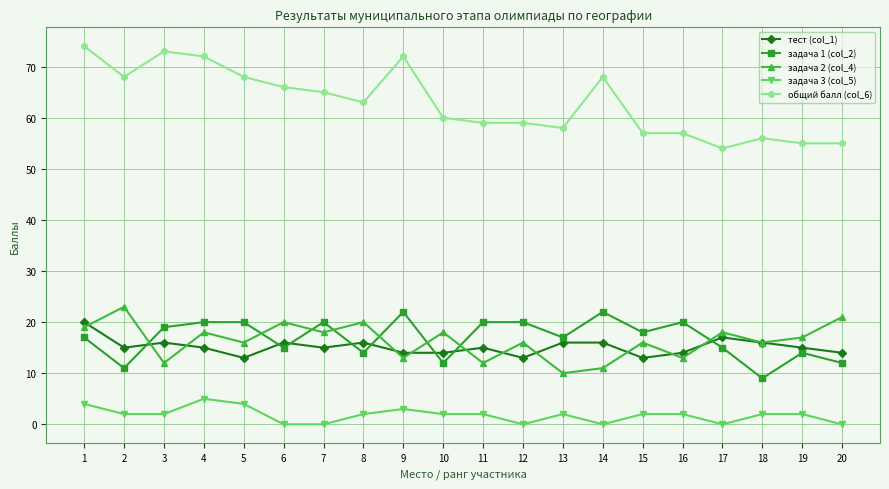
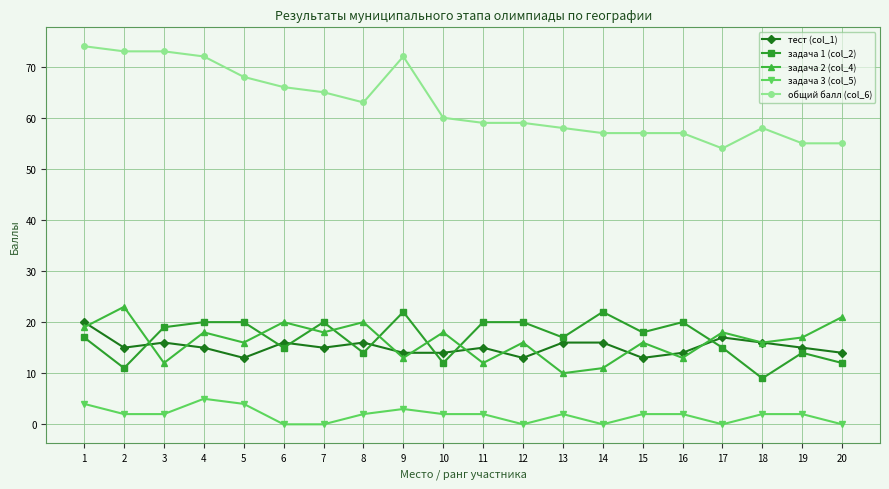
  {
    "общий балл (col_6)": {
      "1": 74,
-     "2": 68,
+     "2": 73,
      "3": 73,
      "4": 72,
      "5": 68,
      "6": 66,
      "7": 65,
      "8": 63,
      "9": 72,
      "10": 60,
      "11": 59,
      "12": 59,
      "13": 58,
-     "14": 68,
+     "14": 57,
      "15": 57,
      "16": 57,
      "17": 54,
-     "18": 56,
+     "18": 58,
      "19": 55,
      "20": 55
    }
  }
